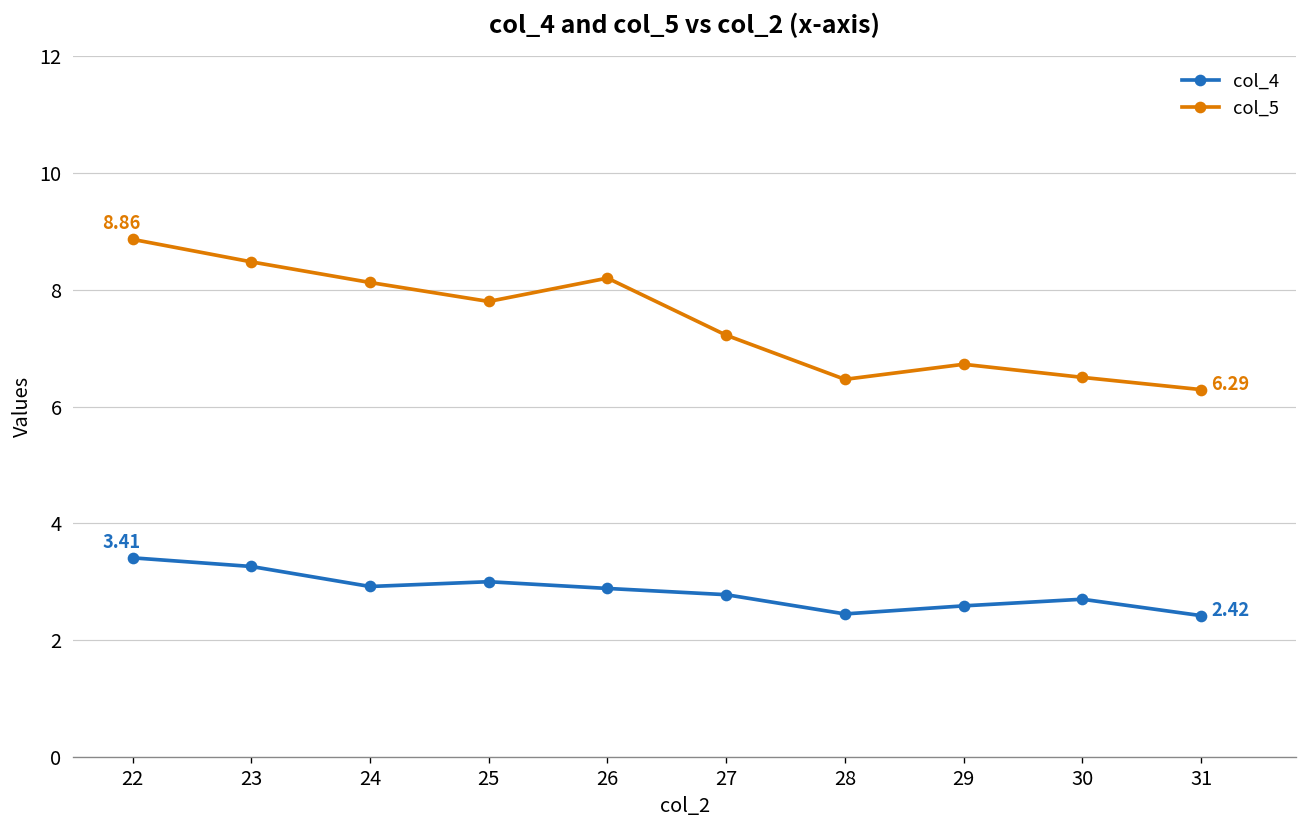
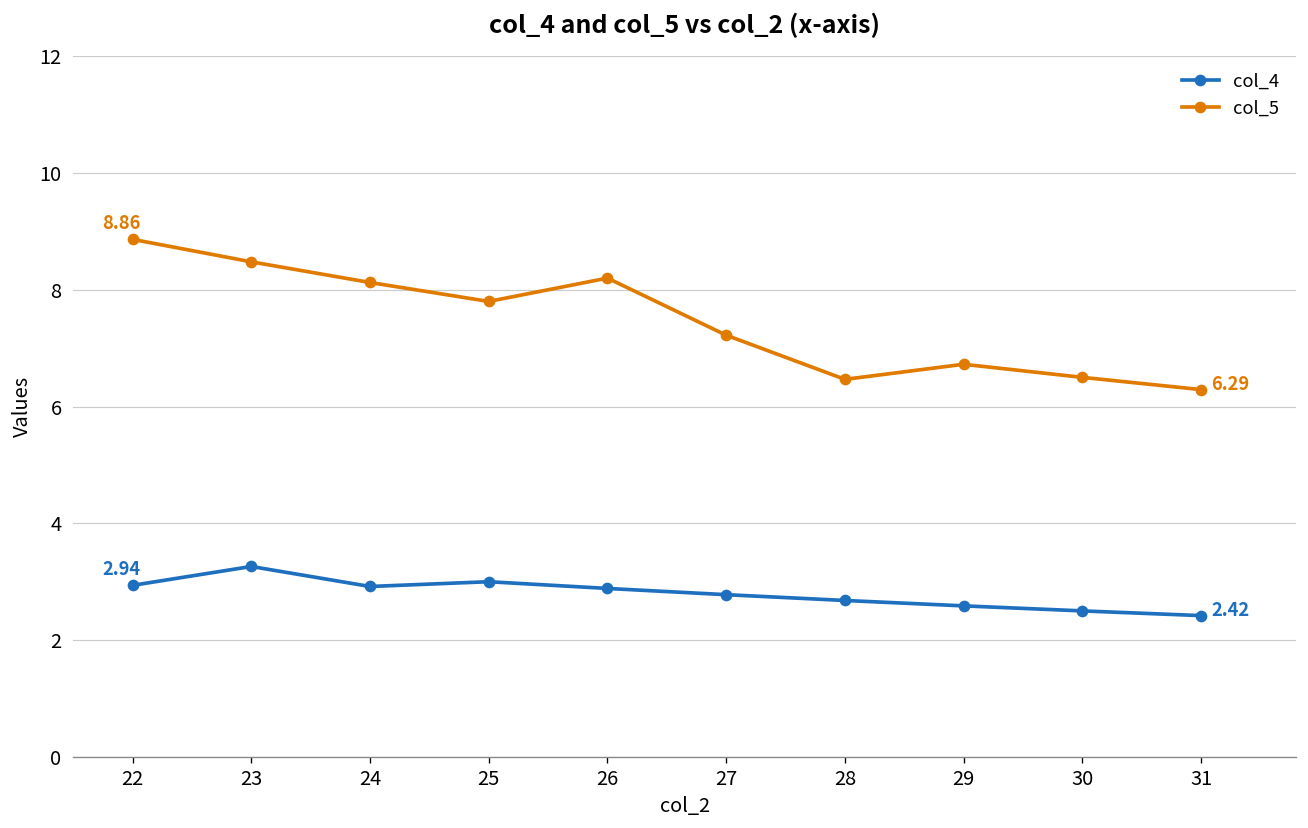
  {
    "col_4": {
-     "22": 3.41,
-     "28": 2.4,
-     "30": 2.7,
+     "22": 2.94,
+     "28": 2.7,
+     "30": 2.5,
      "31": 2.42
    },
    "col_5": {
      "22": 8.86,
      "31": 6.29
    }
  }
